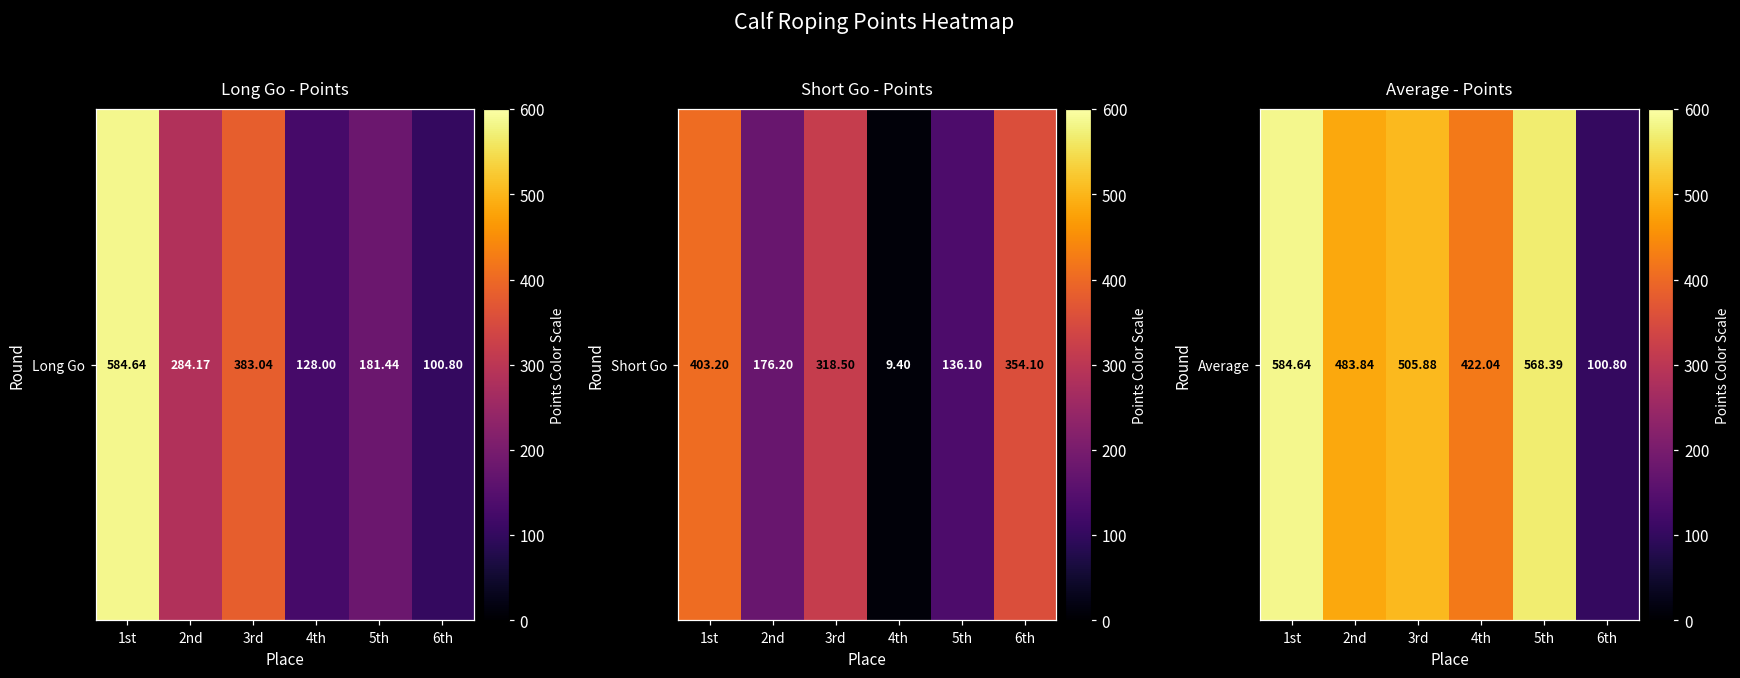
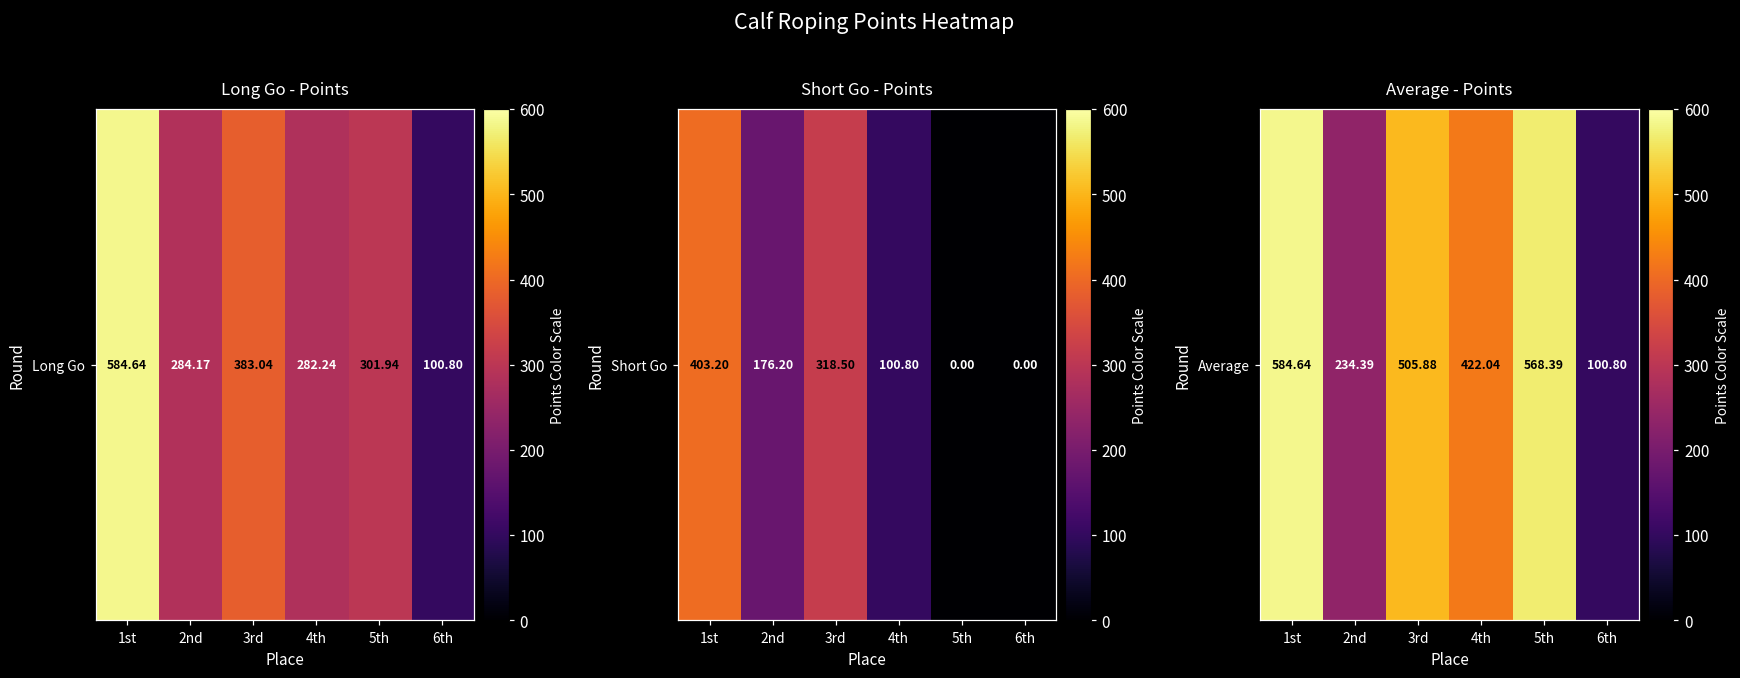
  {
    "Long Go - Points": {
      "Long Go": {
        "1st": 584.64,
        "2nd": 284.17,
        "3rd": 383.04,
-       "4th": 128.00,
-       "5th": 181.44,
+       "4th": 282.24,
+       "5th": 301.94,
        "6th": 100.80
      }
    },
    "Short Go - Points": {
      "Short Go": {
        "1st": 403.20,
        "2nd": 176.20,
        "3rd": 318.50,
-       "4th": 9.40,
-       "5th": 136.10,
-       "6th": 354.10
+       "4th": 100.80,
+       "5th": 0.00,
+       "6th": 0.00
      }
    },
    "Average - Points": {
      "Average": {
        "1st": 584.64,
-       "2nd": 483.84,
+       "2nd": 234.39,
        "3rd": 505.88,
        "4th": 422.04,
        "5th": 568.39,
        "6th": 100.80
      }
    }
  }
